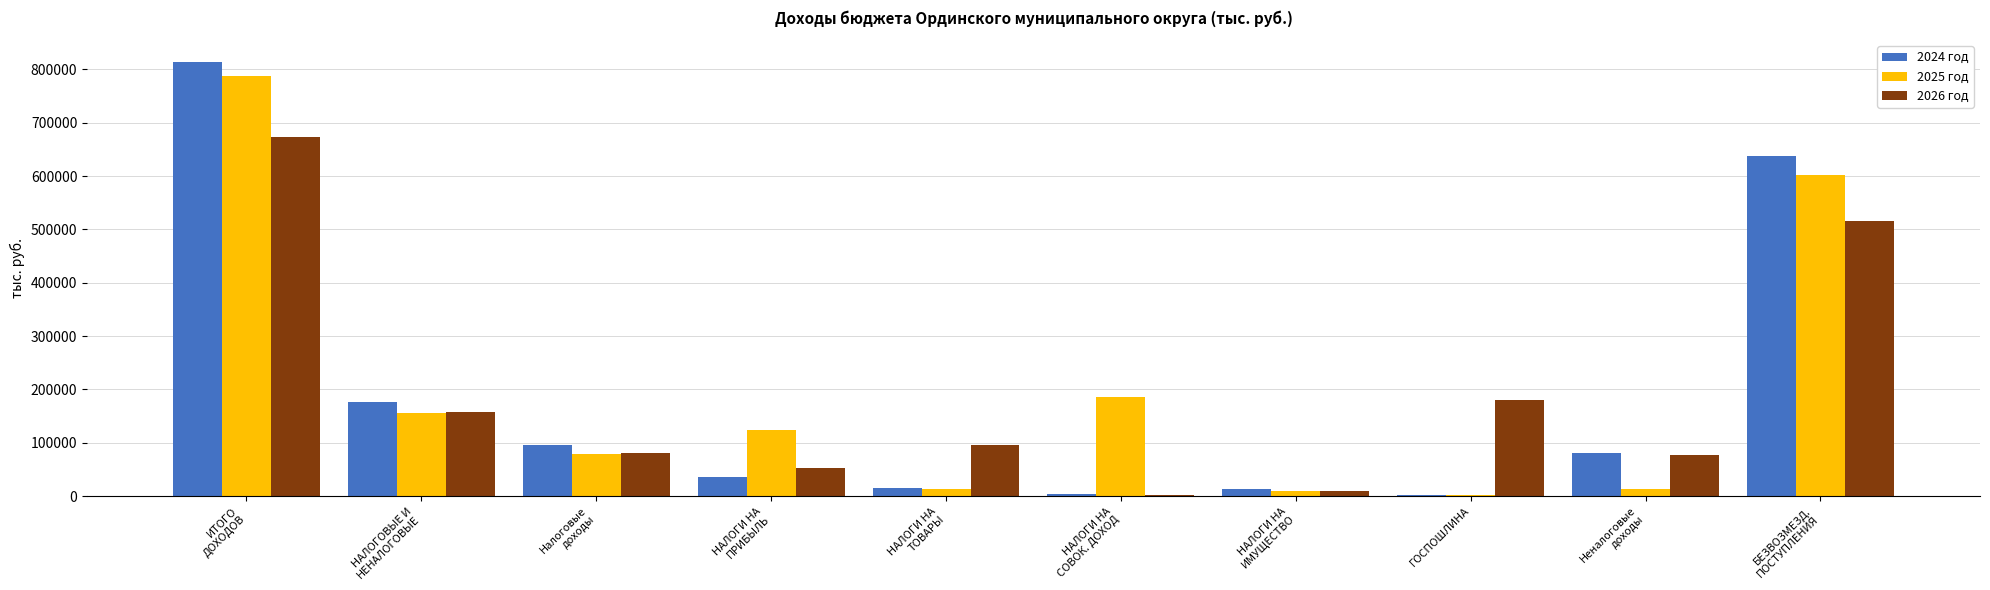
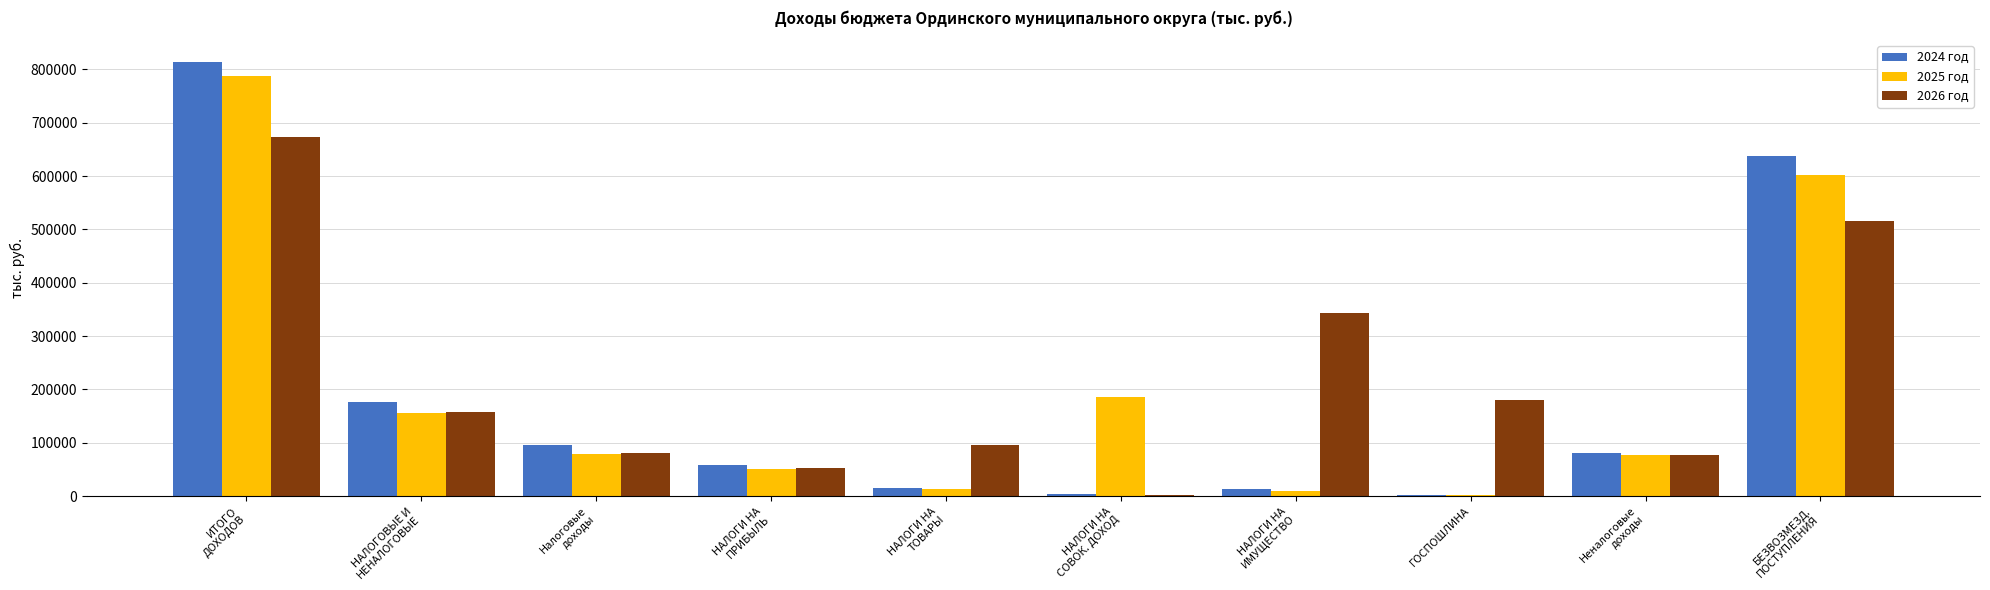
  {
    "2024 год": {
      "ИТОГО ДОХОДОВ": 810000,
      "НАЛОГОВЫЕ И НЕНАЛОГОВЫЕ": 180000,
      "Налоговые доходы": 90000,
-     "НАЛОГИ НА ПРИБЫЛЬ": 40000,
+     "НАЛОГИ НА ПРИБЫЛЬ": 60000,
      "НАЛОГИ НА ТОВАРЫ": 20000,
      "НАЛОГИ НА СОВОК. ДОХОД": 0,
      "НАЛОГИ НА ИМУЩЕСТВО": 10000,
      "Неналоговые доходы": 80000,
      "БЕЗВОЗМЕЗД. ПОСТУПЛЕНИЯ": 640000
    },
    "2025 год": {
      "ИТОГО ДОХОДОВ": 790000,
      "НАЛОГОВЫЕ И НЕНАЛОГОВЫЕ": 160000,
      "Налоговые доходы": 80000,
-     "НАЛОГИ НА ПРИБЫЛЬ": 120000,
+     "НАЛОГИ НА ПРИБЫЛЬ": 50000,
      "НАЛОГИ НА ТОВАРЫ": 10000,
      "НАЛОГИ НА СОВОК. ДОХОД": 190000,
      "НАЛОГИ НА ИМУЩЕСТВО": 10000,
-     "Неналоговые доходы": 10000,
+     "Неналоговые доходы": 80000,
      "БЕЗВОЗМЕЗД. ПОСТУПЛЕНИЯ": 600000
    },
    "2026 год": {
      "ИТОГО ДОХОДОВ": 670000,
      "НАЛОГОВЫЕ И НЕНАЛОГОВЫЕ": 160000,
      "Налоговые доходы": 80000,
      "НАЛОГИ НА ПРИБЫЛЬ": 50000,
      "НАЛОГИ НА ТОВАРЫ": 100000,
-     "НАЛОГИ НА ИМУЩЕСТВО": 10000,
+     "НАЛОГИ НА ИМУЩЕСТВО": 340000,
      "ГОСПОШЛИНА": 180000,
      "Неналоговые доходы": 80000,
      "БЕЗВОЗМЕЗД. ПОСТУПЛЕНИЯ": 520000
    }
  }
